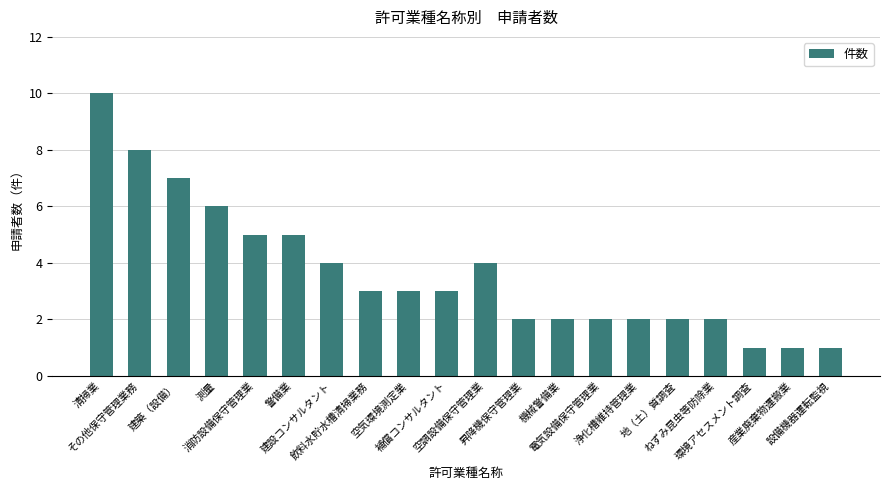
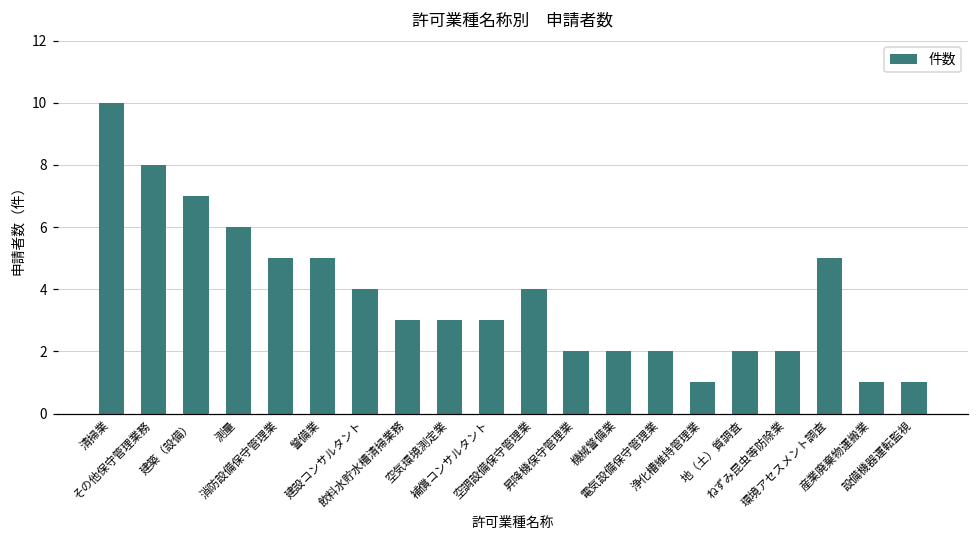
  {
    "清掃業": 10,
    "その他保守管理業務": 8,
    "建築（設備）": 7,
    "測量": 6,
    "消防設備保守管理業": 5,
    "警備業": 5,
    "建設コンサルタント": 4,
    "飲料水貯水槽清掃業務": 3,
    "空気環境測定業": 3,
    "補償コンサルタント": 3,
    "空調設備保守管理業": 4,
    "昇降機保守管理業": 2,
    "機械警備業": 2,
    "電気設備保守管理業": 2,
-   "浄化槽維持管理業": 2,
+   "浄化槽維持管理業": 1,
    "地（土）質調査": 2,
    "ねずみ昆虫等防除業": 2,
-   "環境アセスメント調査": 1,
+   "環境アセスメント調査": 5,
    "産業廃棄物運搬業": 1,
    "設備機器運転監視": 1
  }
